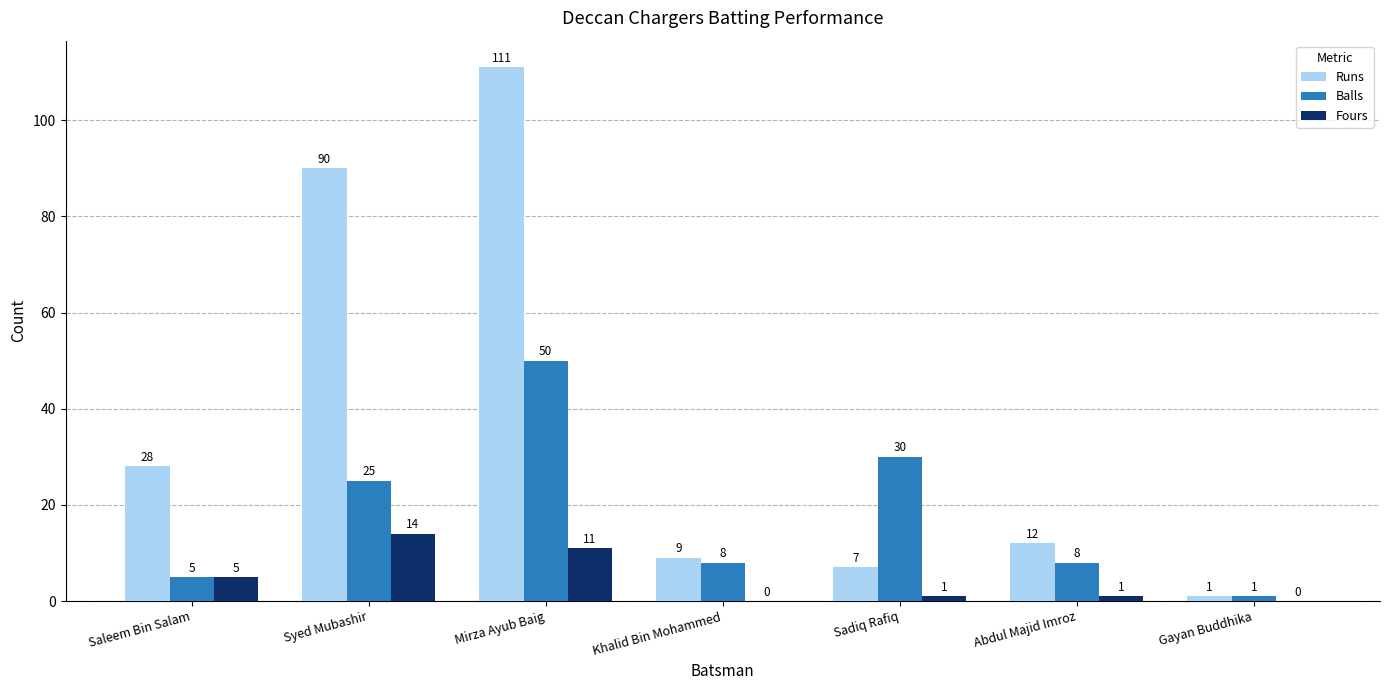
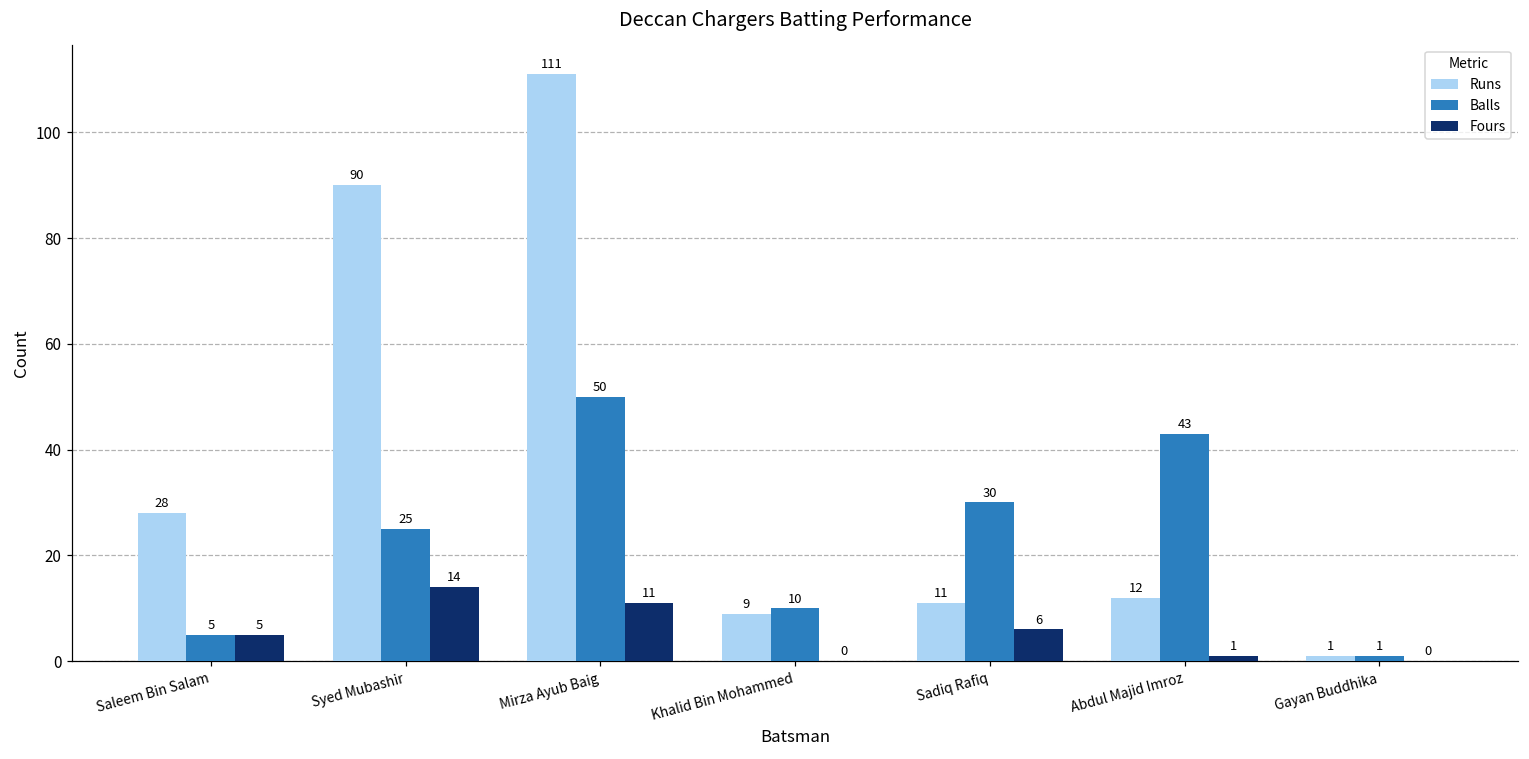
  {
    "Runs": {
      "Saleem Bin Salam": 28,
      "Syed Mubashir": 90,
      "Mirza Ayub Baig": 111,
      "Khalid Bin Mohammed": 9,
-     "Sadiq Rafiq": 7,
+     "Sadiq Rafiq": 11,
      "Abdul Majid Imroz": 12,
      "Gayan Buddhika": 1
    },
    "Balls": {
      "Saleem Bin Salam": 5,
      "Syed Mubashir": 25,
      "Mirza Ayub Baig": 50,
-     "Khalid Bin Mohammed": 8,
+     "Khalid Bin Mohammed": 10,
      "Sadiq Rafiq": 30,
-     "Abdul Majid Imroz": 8,
+     "Abdul Majid Imroz": 43,
      "Gayan Buddhika": 1
    },
    "Fours": {
      "Saleem Bin Salam": 5,
      "Syed Mubashir": 14,
      "Mirza Ayub Baig": 11,
      "Khalid Bin Mohammed": 0,
-     "Sadiq Rafiq": 1,
+     "Sadiq Rafiq": 6,
      "Abdul Majid Imroz": 1,
      "Gayan Buddhika": 0
    }
  }
